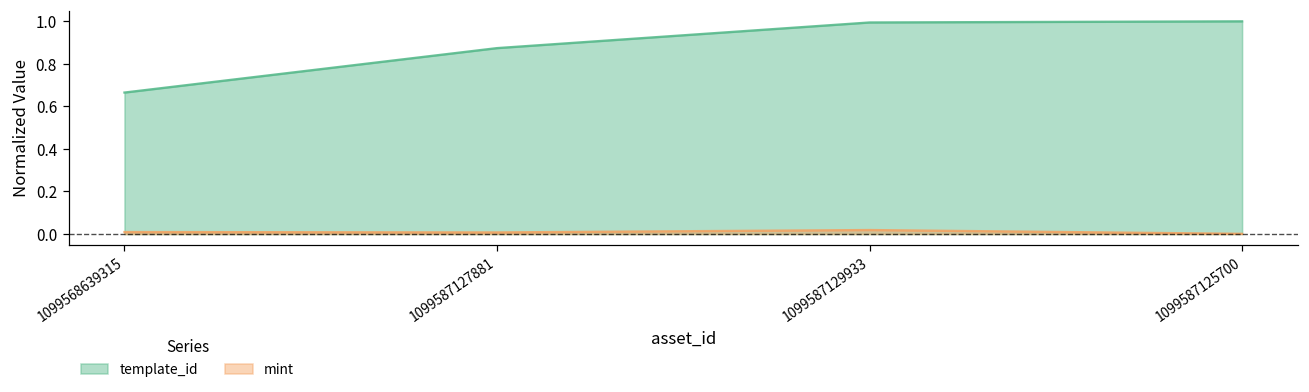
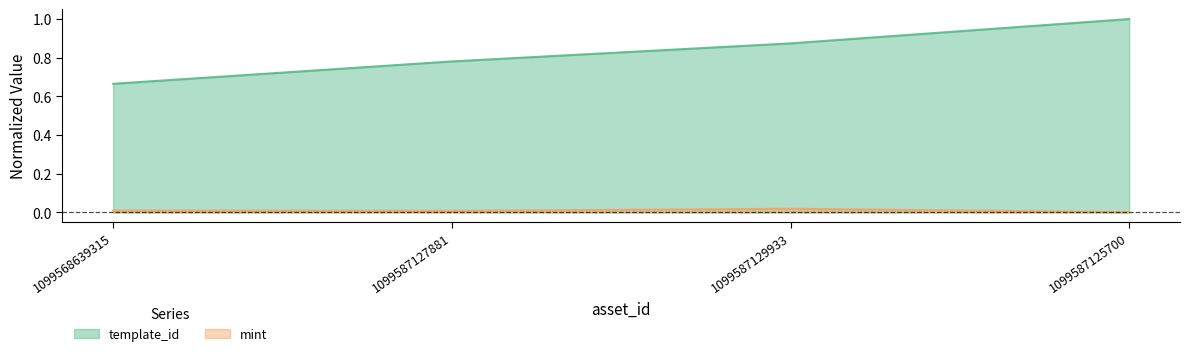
  {
    "template_id": {
      "1099568639315": 0.67,
-     "1099587127881": 0.87,
-     "1099587129933": 0.99,
+     "1099587127881": 0.78,
+     "1099587129933": 0.87,
      "1099587125700": 1.00
    },
    "mint": {
      "1099568639315": 0.01,
      "1099587127881": 0.01,
      "1099587129933": 0.02,
      "1099587125700": 0.00
    }
  }
